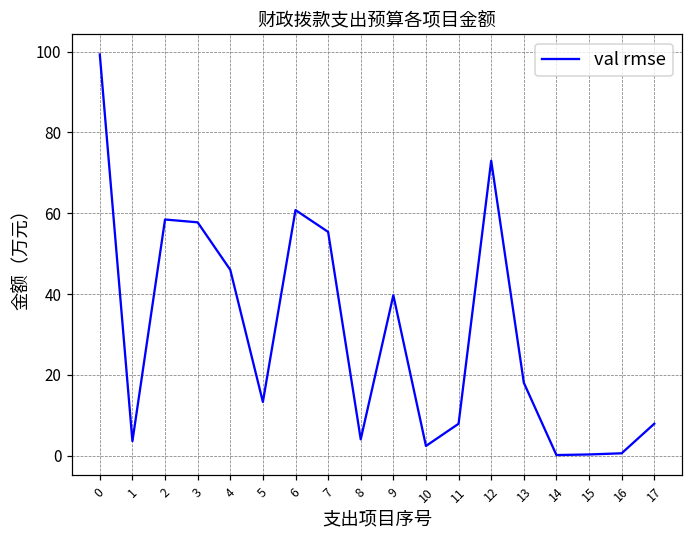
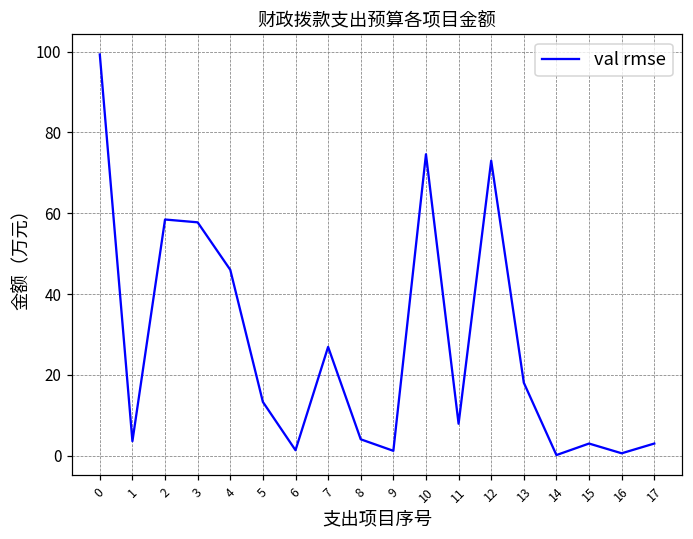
  {
    "0": 99,
    "1": 4,
    "2": 58,
    "3": 58,
    "4": 46,
    "5": 13,
-   "6": 61,
-   "7": 55,
+   "6": 1,
+   "7": 27,
    "8": 4,
-   "9": 40,
-   "10": 2,
+   "9": 1,
+   "10": 75,
    "11": 8,
    "12": 73,
    "13": 18,
    "14": 0,
-   "15": 0,
+   "15": 3,
    "16": 1,
-   "17": 8
+   "17": 3
  }
